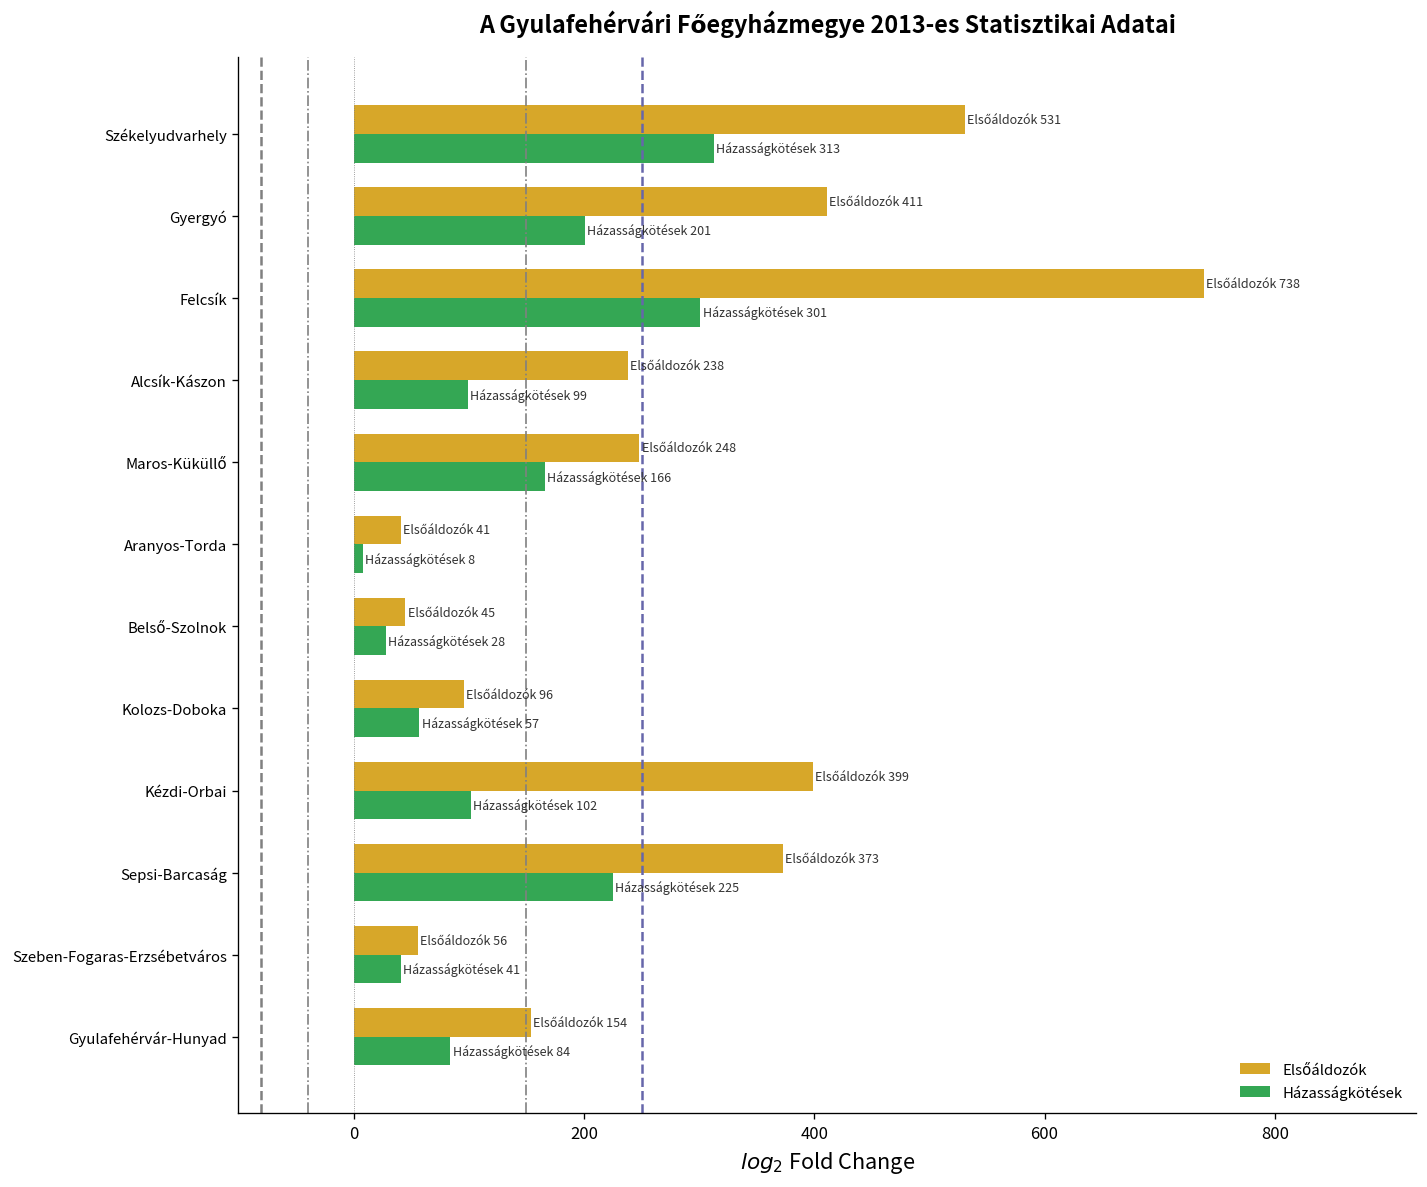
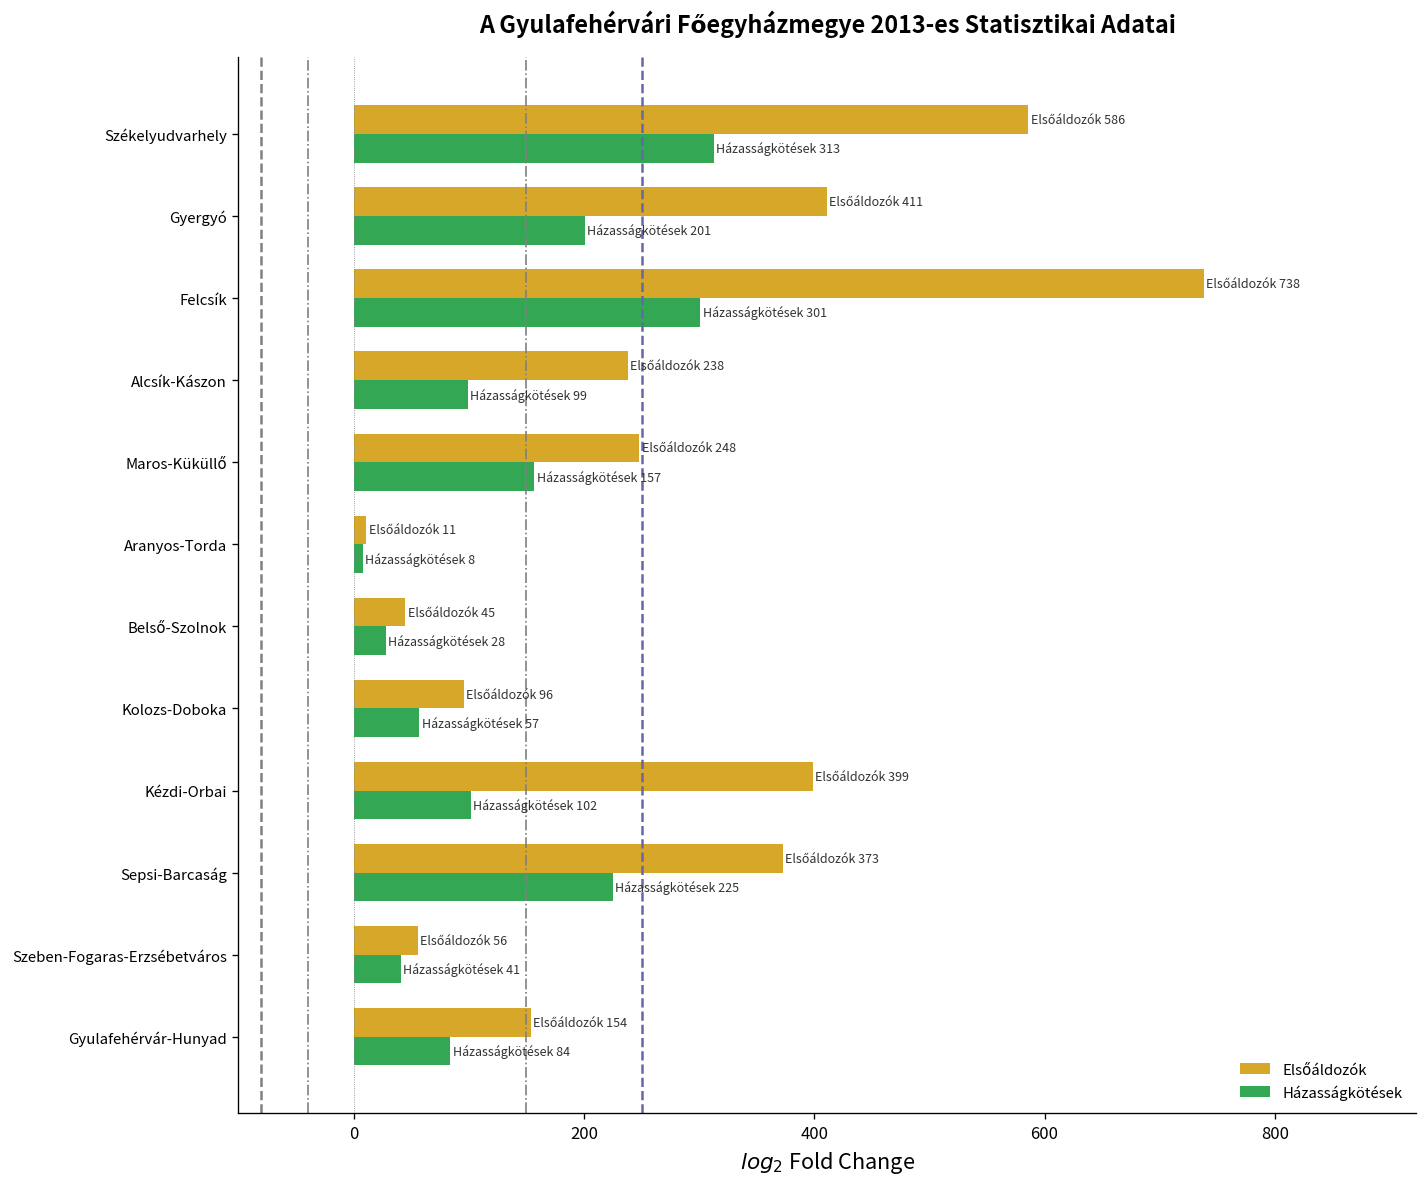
  {
    "Elsőáldozók": {
-     "Székelyudvarhely": 531,
+     "Székelyudvarhely": 586,
      "Gyergyó": 411,
      "Felcsík": 738,
      "Alcsík-Kászon": 238,
      "Maros-Küküllő": 248,
-     "Aranyos-Torda": 41,
+     "Aranyos-Torda": 11,
      "Belső-Szolnok": 45,
      "Kolozs-Doboka": 96,
      "Kézdi-Orbai": 399,
      "Sepsi-Barcaság": 373,
      "Szeben-Fogaras-Erzsébetváros": 56,
      "Gyulafehérvár-Hunyad": 154
    },
    "Házasságkötések": {
      "Székelyudvarhely": 313,
      "Gyergyó": 201,
      "Felcsík": 301,
      "Alcsík-Kászon": 99,
-     "Maros-Küküllő": 166,
+     "Maros-Küküllő": 157,
      "Aranyos-Torda": 8,
      "Belső-Szolnok": 28,
      "Kolozs-Doboka": 57,
      "Kézdi-Orbai": 102,
      "Sepsi-Barcaság": 225,
      "Szeben-Fogaras-Erzsébetváros": 41,
      "Gyulafehérvár-Hunyad": 84
    }
  }
